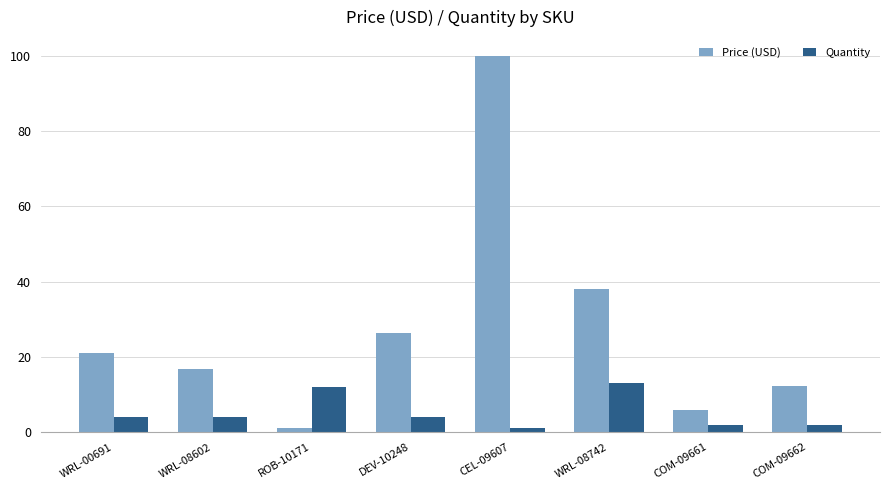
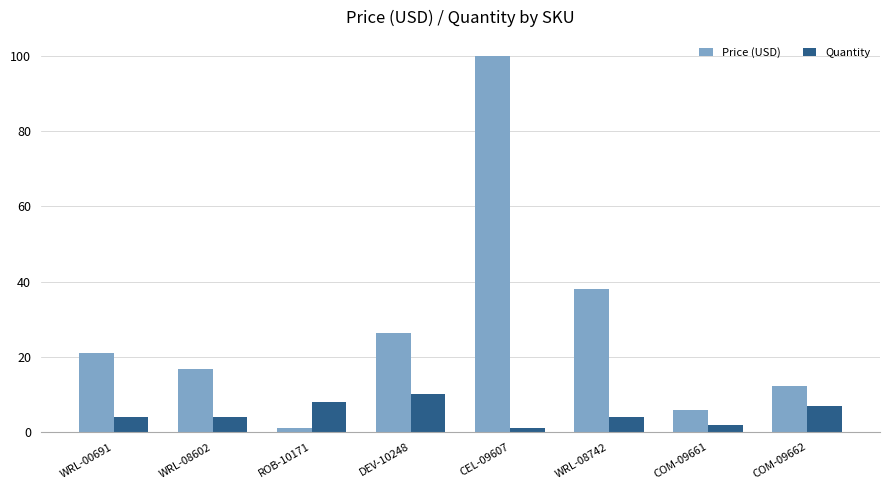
  {
    "Price (USD)": {
      "WRL-00691": 21,
      "WRL-08602": 17,
      "ROB-10171": 1,
      "DEV-10248": 26,
      "CEL-09607": 100,
      "WRL-08742": 38,
      "COM-09661": 6,
      "COM-09662": 12
    },
    "Quantity": {
      "WRL-00691": 4,
      "WRL-08602": 4,
-     "ROB-10171": 12,
-     "DEV-10248": 4,
+     "ROB-10171": 8,
+     "DEV-10248": 10,
      "CEL-09607": 1,
-     "WRL-08742": 13,
+     "WRL-08742": 4,
      "COM-09661": 2,
-     "COM-09662": 2
+     "COM-09662": 7
    }
  }
